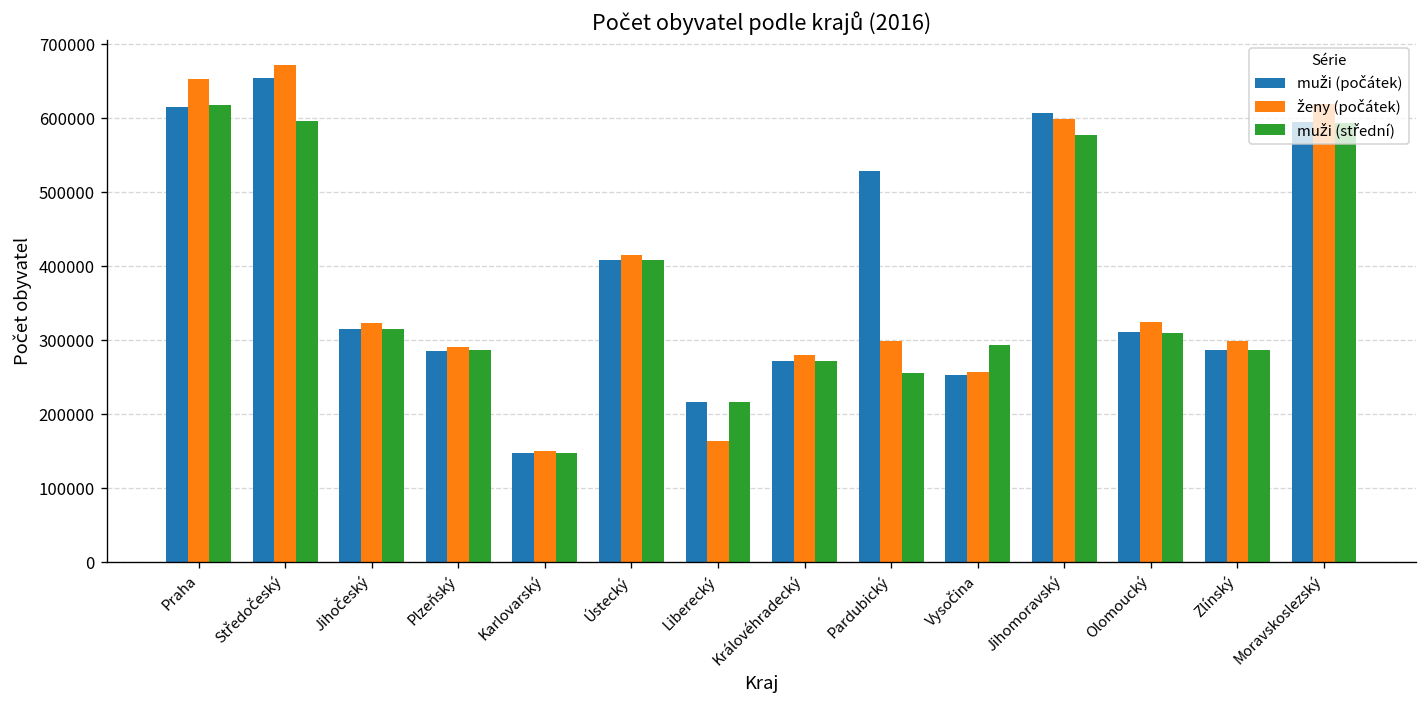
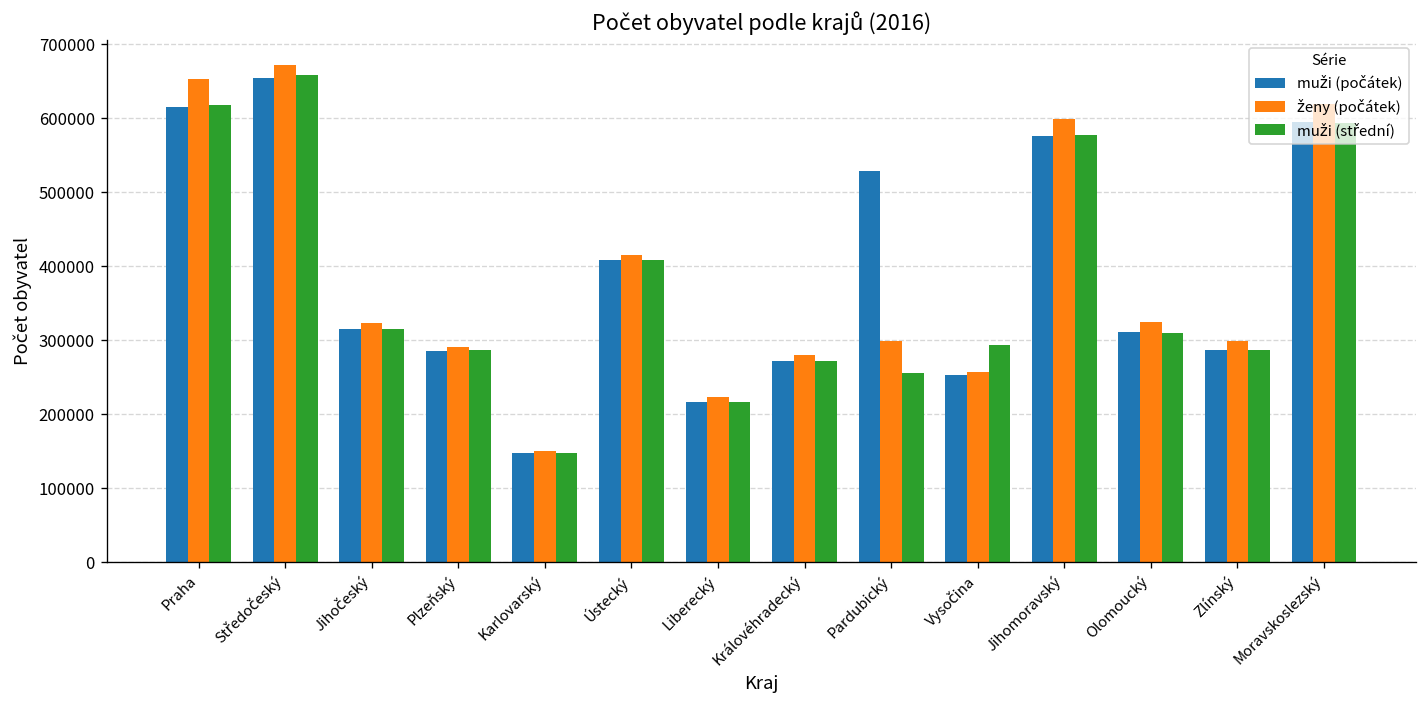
  {
    "muži (počátek)": {
      "Praha": 610000,
      "Středočeský": 650000,
      "Jihočeský": 310000,
      "Plzeňský": 290000,
      "Karlovarský": 150000,
      "Ústecký": 410000,
      "Liberecký": 220000,
      "Královéhradecký": 270000,
      "Pardubický": 530000,
      "Vysočina": 250000,
-     "Jihomoravský": 610000,
+     "Jihomoravský": 580000,
      "Olomoucký": 310000,
      "Zlínský": 290000
    },
    "ženy (počátek)": {
      "Praha": 650000,
      "Středočeský": 670000,
      "Jihočeský": 320000,
      "Plzeňský": 290000,
      "Karlovarský": 150000,
      "Ústecký": 410000,
-     "Liberecký": 160000,
+     "Liberecký": 220000,
      "Královéhradecký": 280000,
      "Pardubický": 300000,
      "Vysočina": 260000,
      "Jihomoravský": 600000,
      "Olomoucký": 320000,
      "Zlínský": 300000
    },
    "muži (střední)": {
      "Praha": 620000,
-     "Středočeský": 600000,
+     "Středočeský": 660000,
      "Jihočeský": 310000,
      "Plzeňský": 290000,
      "Karlovarský": 150000,
      "Ústecký": 410000,
      "Liberecký": 220000,
      "Královéhradecký": 270000,
      "Pardubický": 260000,
      "Vysočina": 290000,
      "Jihomoravský": 580000,
      "Olomoucký": 310000,
      "Zlínský": 290000
    }
  }
